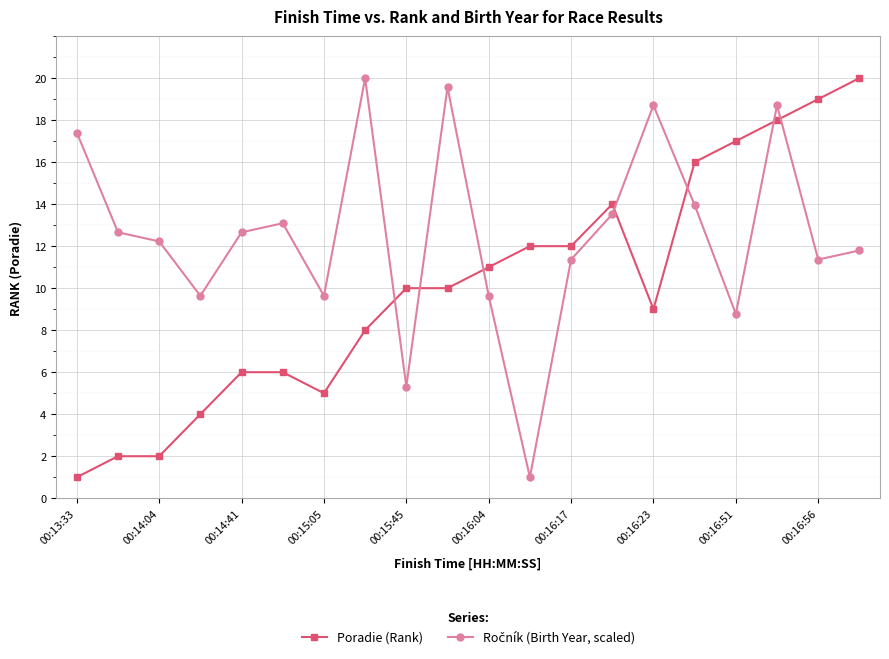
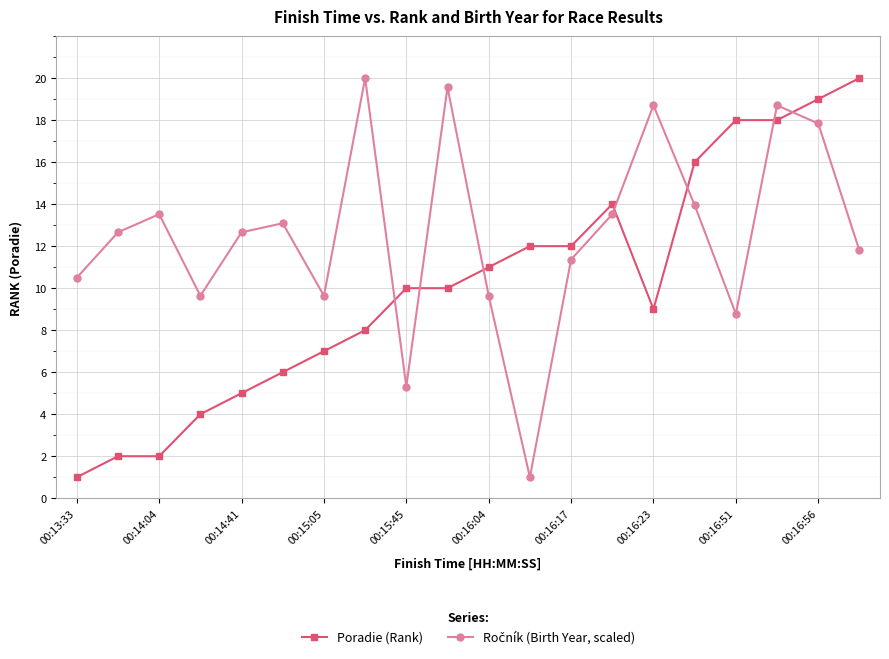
  {
    "Poradie (Rank)": {
      "00:13:33": 1,
      "00:14:04": 2,
-     "00:14:41": 6,
-     "00:15:05": 5,
+     "00:14:41": 5,
+     "00:15:05": 7,
      "00:15:45": 10,
      "00:16:17": 12,
      "00:16:23": 9,
-     "00:16:51": 17,
+     "00:16:51": 18,
      "00:16:56": 19
    },
    "Ročník (Birth Year, scaled)": {
-     "00:13:33": 17.4,
-     "00:14:04": 12.2,
+     "00:13:33": 10.5,
+     "00:14:04": 13.5,
      "00:14:41": 12.7,
      "00:15:05": 9.6,
      "00:15:45": 5.3,
      "00:16:17": 11.4,
      "00:16:23": 18.7,
      "00:16:51": 8.8,
-     "00:16:56": 11.4
+     "00:16:56": 17.8
    }
  }
